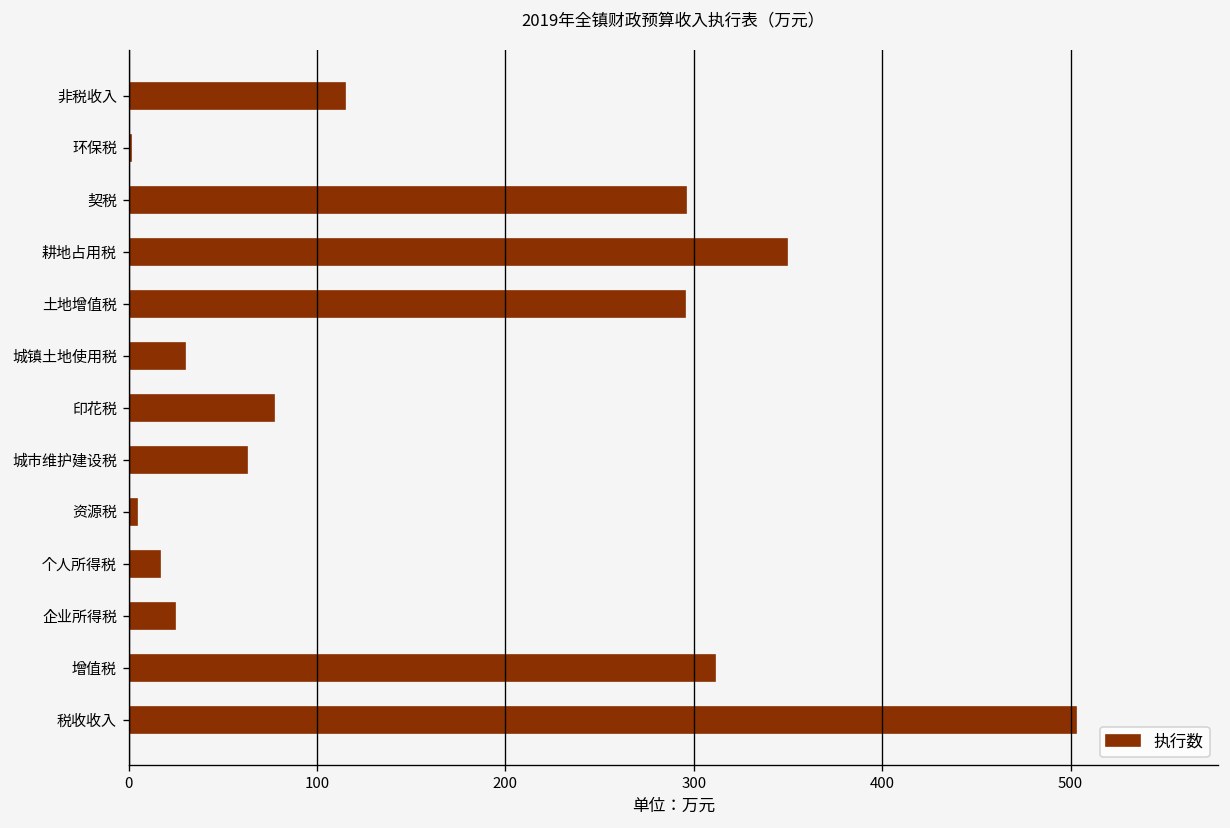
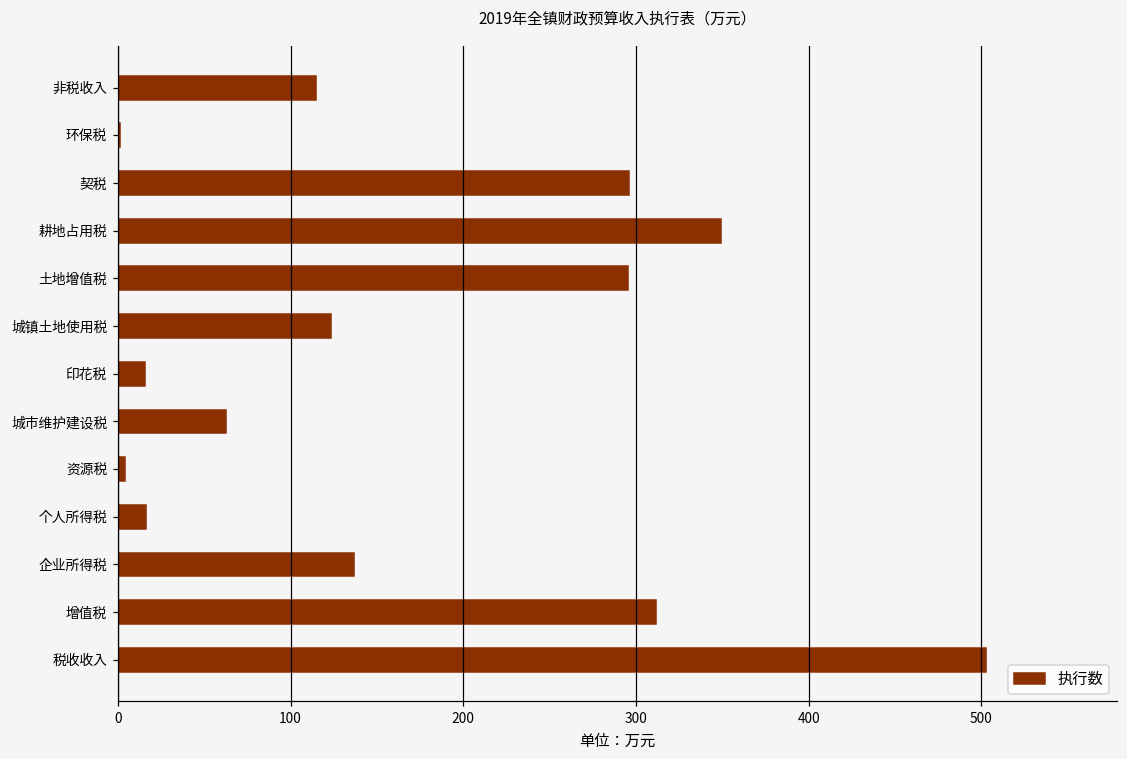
  {
    "非税收入": 115,
    "契税": 296,
    "耕地占用税": 349,
    "土地增值税": 295,
-   "城镇土地使用税": 30,
-   "印花税": 77,
+   "城镇土地使用税": 124,
+   "印花税": 15,
    "城市维护建设税": 63,
    "资源税": 4,
    "个人所得税": 17,
-   "企业所得税": 25,
+   "企业所得税": 137,
    "增值税": 311,
    "税收收入": 503
  }
